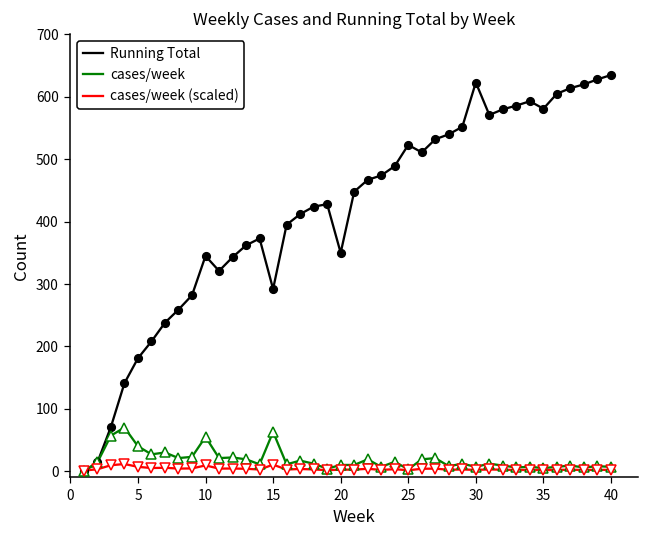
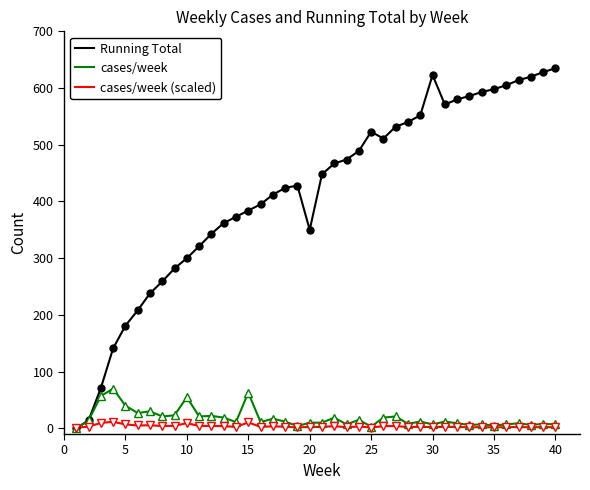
  {
    "Running Total": {
      "5": 180,
-     "10": 350,
-     "15": 290,
+     "10": 300,
+     "15": 380,
      "20": 350,
      "25": 520,
      "30": 620,
-     "35": 580,
+     "35": 600,
      "40": 640
    },
    "cases/week": {
      "5": 40,
      "10": 60,
      "15": 60,
      "20": 10,
      "30": 10,
      "40": 10
    },
    "cases/week (scaled)": {
      "5": 10,
      "10": 10,
      "15": 10,
      "20": 0,
      "30": 0,
      "40": 0
    }
  }
